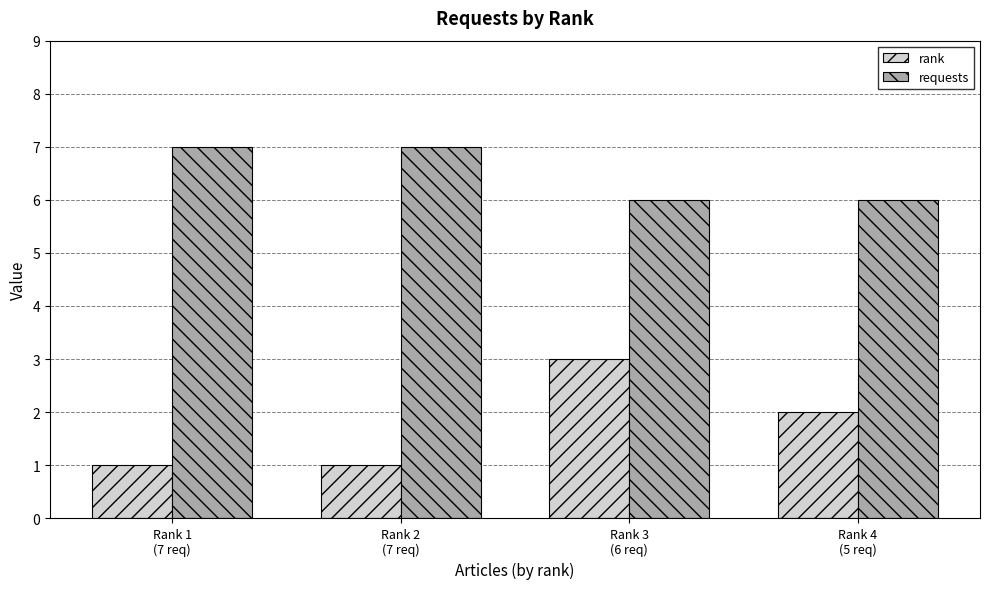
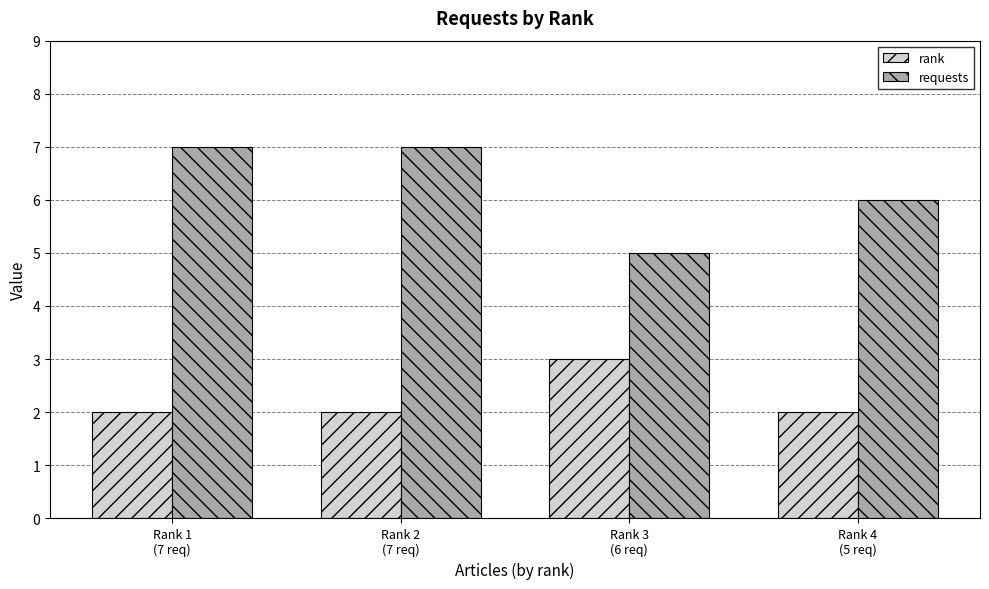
  {
    "rank": {
-     "Rank 1 (7 req)": 1,
-     "Rank 2 (7 req)": 1,
+     "Rank 1 (7 req)": 2,
+     "Rank 2 (7 req)": 2,
      "Rank 3 (6 req)": 3,
      "Rank 4 (5 req)": 2
    },
    "requests": {
      "Rank 1 (7 req)": 7,
      "Rank 2 (7 req)": 7,
-     "Rank 3 (6 req)": 6,
+     "Rank 3 (6 req)": 5,
      "Rank 4 (5 req)": 6
    }
  }
